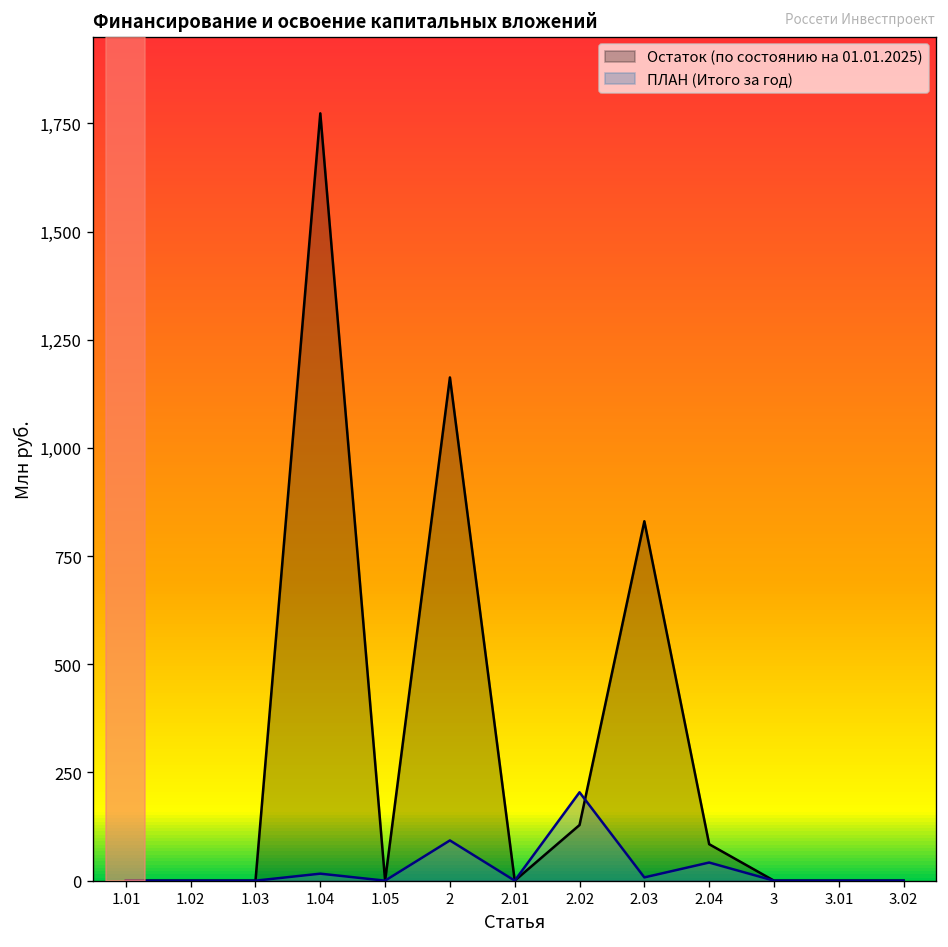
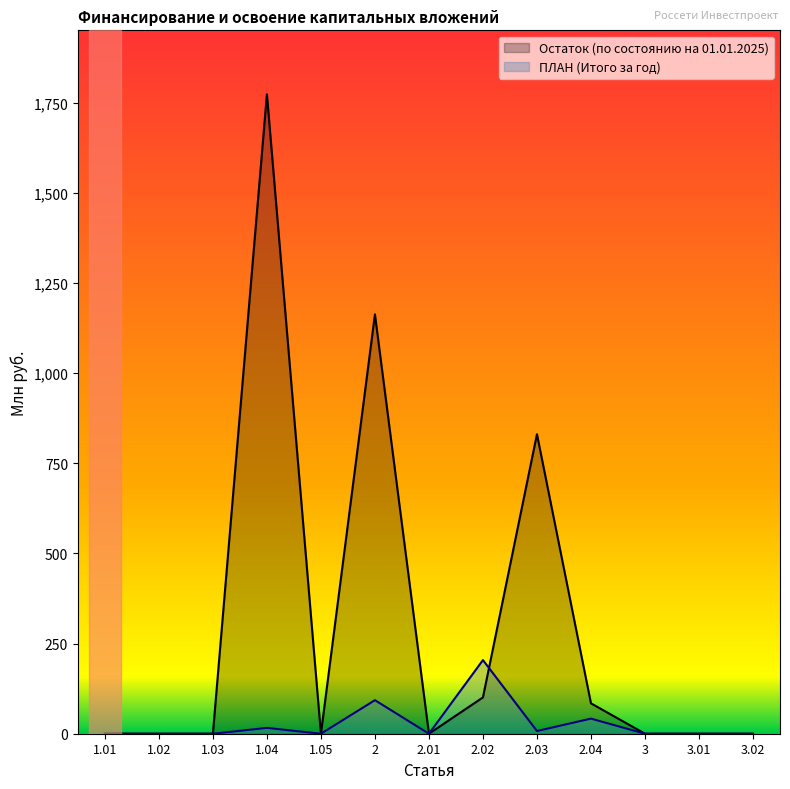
  {
    "Остаток (по состоянию на 01.01.2025)": {
      "1.04": "1,770",
      "2": "1,160",
-     "2.02": "130",
+     "2.02": "100",
      "2.03": "830",
      "2.04": "80"
    },
    "ПЛАН (Итого за год)": {
      "1.04": "20",
      "2": "90",
      "2.02": "200",
      "2.03": "10",
      "2.04": "40"
    }
  }
